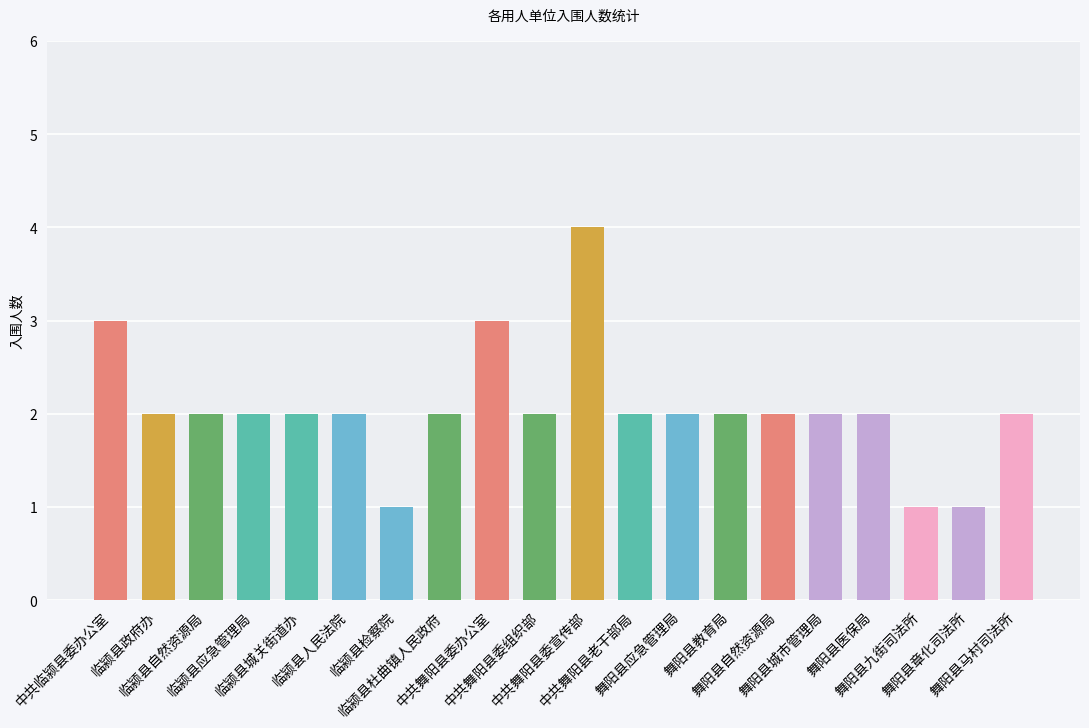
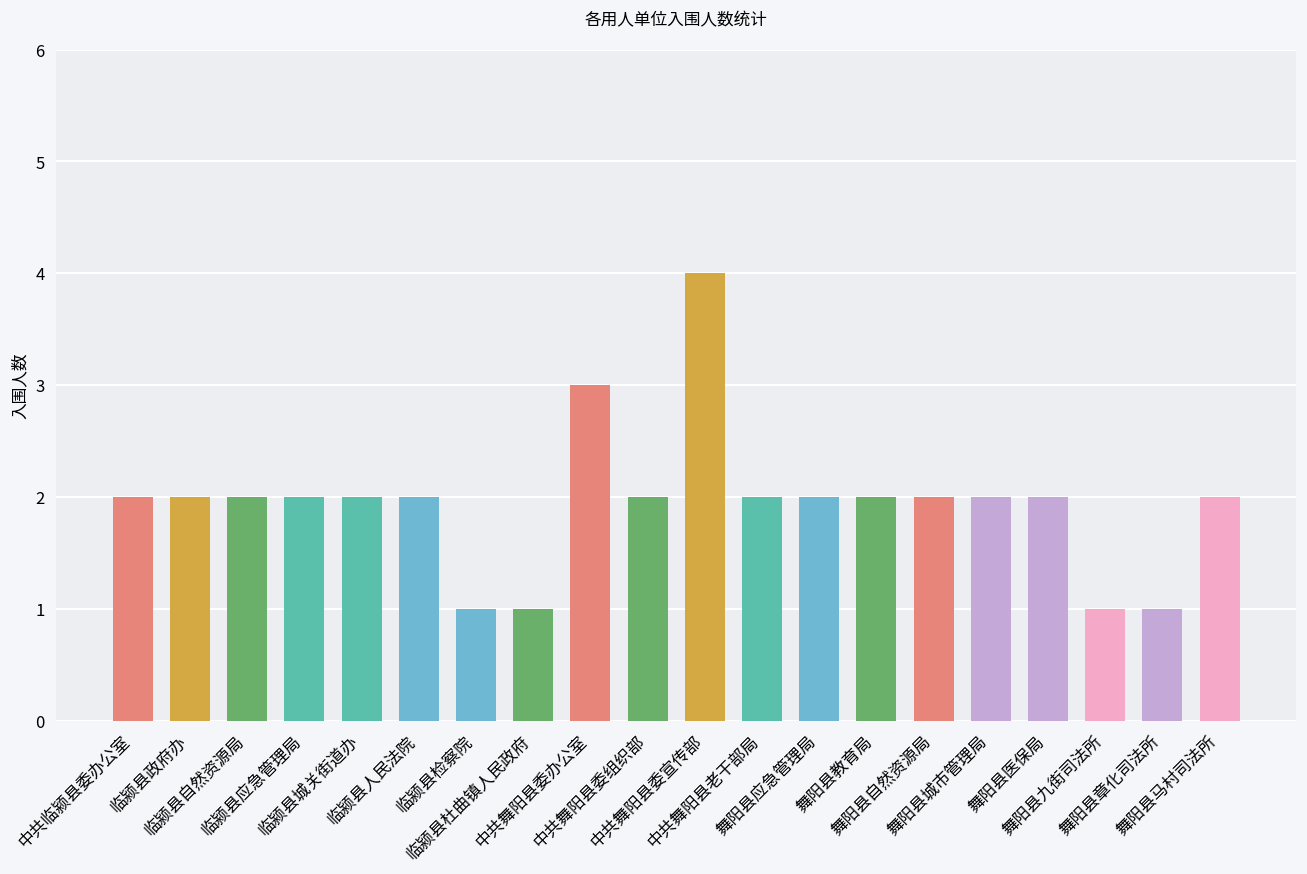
  {
-   "中共临颍县委办公室": 3,
+   "中共临颍县委办公室": 2,
    "临颍县政府办": 2,
    "临颍县自然资源局": 2,
    "临颍县应急管理局": 2,
    "临颍县城关街道办": 2,
    "临颍县人民法院": 2,
    "临颍县检察院": 1,
-   "临颍县杜曲镇人民政府": 2,
+   "临颍县杜曲镇人民政府": 1,
    "中共舞阳县委办公室": 3,
    "中共舞阳县委组织部": 2,
    "中共舞阳县委宣传部": 4,
    "中共舞阳县老干部局": 2,
    "舞阳县应急管理局": 2,
    "舞阳县教育局": 2,
    "舞阳县自然资源局": 2,
    "舞阳县城市管理局": 2,
    "舞阳县医保局": 2,
    "舞阳县九街司法所": 1,
    "舞阳县章化司法所": 1,
    "舞阳县马村司法所": 2
  }
